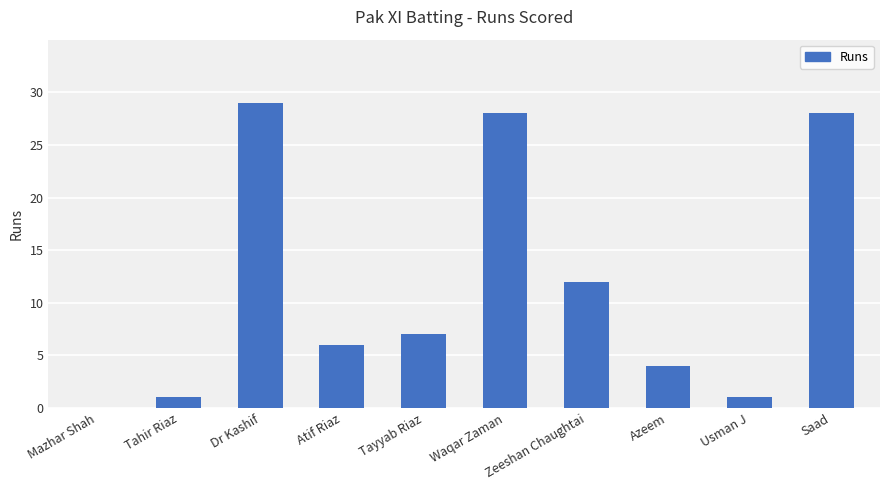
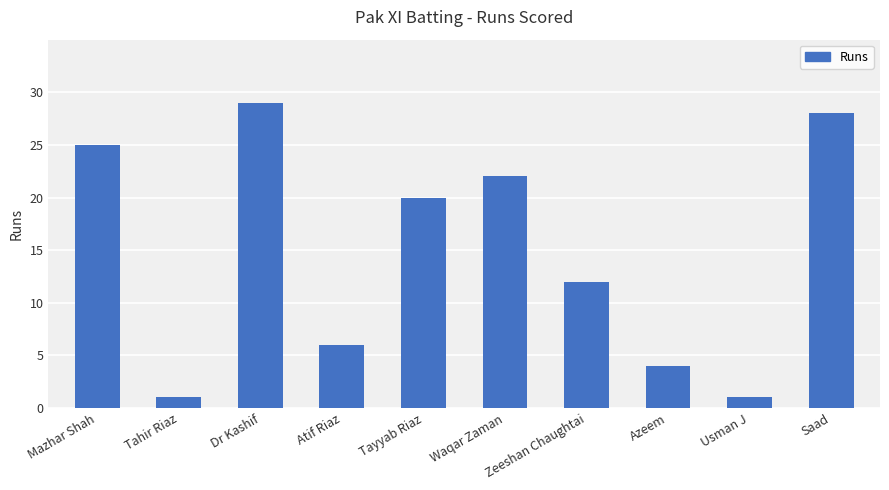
  {
-   "Mazhar Shah": 0,
+   "Mazhar Shah": 25,
    "Tahir Riaz": 1,
    "Dr Kashif": 29,
    "Atif Riaz": 6,
-   "Tayyab Riaz": 7,
-   "Waqar Zaman": 28,
+   "Tayyab Riaz": 20,
+   "Waqar Zaman": 22,
    "Zeeshan Chaughtai": 12,
    "Azeem": 4,
    "Usman J": 1,
    "Saad": 28
  }
